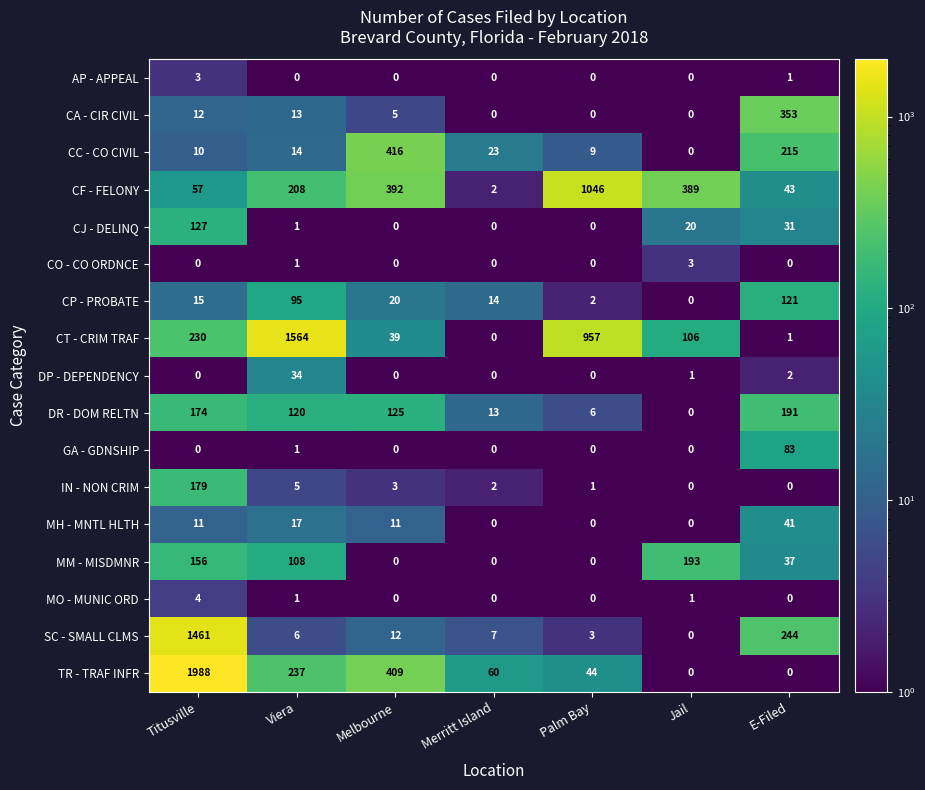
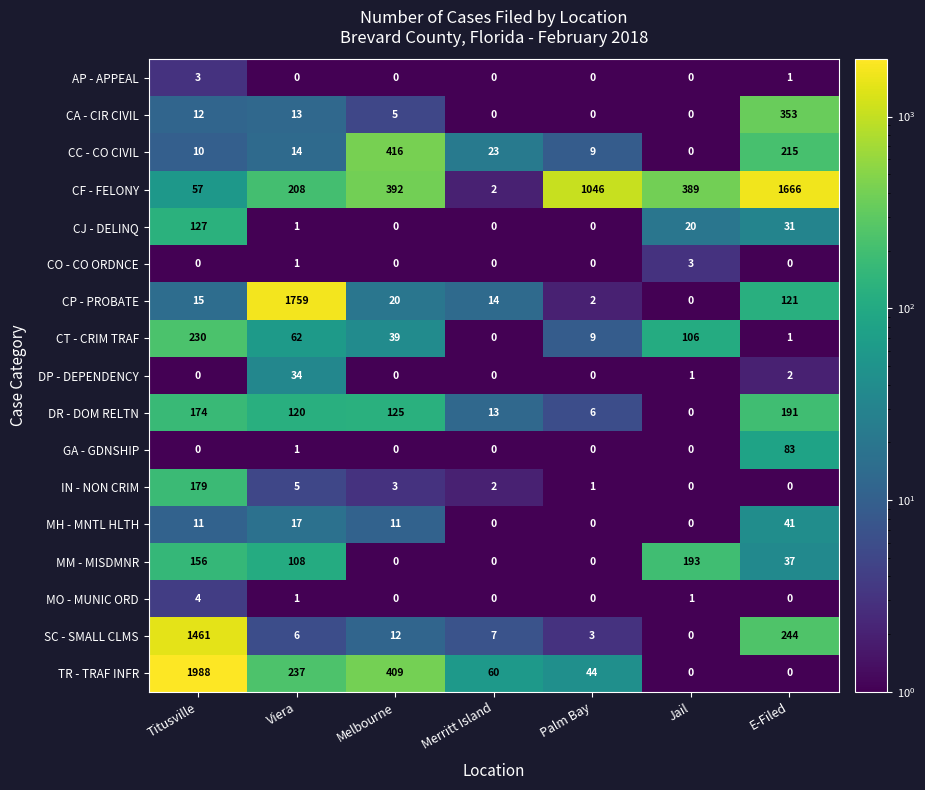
  {
    "AP - APPEAL": {
      "Titusville": 3,
      "Viera": 0,
      "Melbourne": 0,
      "Merritt Island": 0,
      "Palm Bay": 0,
      "Jail": 0,
      "E-Filed": 1
    },
    "CA - CIR CIVIL": {
      "Titusville": 12,
      "Viera": 13,
      "Melbourne": 5,
      "Merritt Island": 0,
      "Palm Bay": 0,
      "Jail": 0,
      "E-Filed": 353
    },
    "CC - CO CIVIL": {
      "Titusville": 10,
      "Viera": 14,
      "Melbourne": 416,
      "Merritt Island": 23,
      "Palm Bay": 9,
      "Jail": 0,
      "E-Filed": 215
    },
    "CF - FELONY": {
      "Titusville": 57,
      "Viera": 208,
      "Melbourne": 392,
      "Merritt Island": 2,
      "Palm Bay": 1046,
      "Jail": 389,
-     "E-Filed": 43
+     "E-Filed": 1666
    },
    "CJ - DELINQ": {
      "Titusville": 127,
      "Viera": 1,
      "Melbourne": 0,
      "Merritt Island": 0,
      "Palm Bay": 0,
      "Jail": 20,
      "E-Filed": 31
    },
    "CO - CO ORDNCE": {
      "Titusville": 0,
      "Viera": 1,
      "Melbourne": 0,
      "Merritt Island": 0,
      "Palm Bay": 0,
      "Jail": 3,
      "E-Filed": 0
    },
    "CP - PROBATE": {
      "Titusville": 15,
-     "Viera": 95,
+     "Viera": 1759,
      "Melbourne": 20,
      "Merritt Island": 14,
      "Palm Bay": 2,
      "Jail": 0,
      "E-Filed": 121
    },
    "CT - CRIM TRAF": {
      "Titusville": 230,
-     "Viera": 1564,
+     "Viera": 62,
      "Melbourne": 39,
      "Merritt Island": 0,
-     "Palm Bay": 957,
+     "Palm Bay": 9,
      "Jail": 106,
      "E-Filed": 1
    },
    "DP - DEPENDENCY": {
      "Titusville": 0,
      "Viera": 34,
      "Melbourne": 0,
      "Merritt Island": 0,
      "Palm Bay": 0,
      "Jail": 1,
      "E-Filed": 2
    },
    "DR - DOM RELTN": {
      "Titusville": 174,
      "Viera": 120,
      "Melbourne": 125,
      "Merritt Island": 13,
      "Palm Bay": 6,
      "Jail": 0,
      "E-Filed": 191
    },
    "GA - GDNSHIP": {
      "Titusville": 0,
      "Viera": 1,
      "Melbourne": 0,
      "Merritt Island": 0,
      "Palm Bay": 0,
      "Jail": 0,
      "E-Filed": 83
    },
    "IN - NON CRIM": {
      "Titusville": 179,
      "Viera": 5,
      "Melbourne": 3,
      "Merritt Island": 2,
      "Palm Bay": 1,
      "Jail": 0,
      "E-Filed": 0
    },
    "MH - MNTL HLTH": {
      "Titusville": 11,
      "Viera": 17,
      "Melbourne": 11,
      "Merritt Island": 0,
      "Palm Bay": 0,
      "Jail": 0,
      "E-Filed": 41
    },
    "MM - MISDMNR": {
      "Titusville": 156,
      "Viera": 108,
      "Melbourne": 0,
      "Merritt Island": 0,
      "Palm Bay": 0,
      "Jail": 193,
      "E-Filed": 37
    },
    "MO - MUNIC ORD": {
      "Titusville": 4,
      "Viera": 1,
      "Melbourne": 0,
      "Merritt Island": 0,
      "Palm Bay": 0,
      "Jail": 1,
      "E-Filed": 0
    },
    "SC - SMALL CLMS": {
      "Titusville": 1461,
      "Viera": 6,
      "Melbourne": 12,
      "Merritt Island": 7,
      "Palm Bay": 3,
      "Jail": 0,
      "E-Filed": 244
    },
    "TR - TRAF INFR": {
      "Titusville": 1988,
      "Viera": 237,
      "Melbourne": 409,
      "Merritt Island": 60,
      "Palm Bay": 44,
      "Jail": 0,
      "E-Filed": 0
    }
  }
